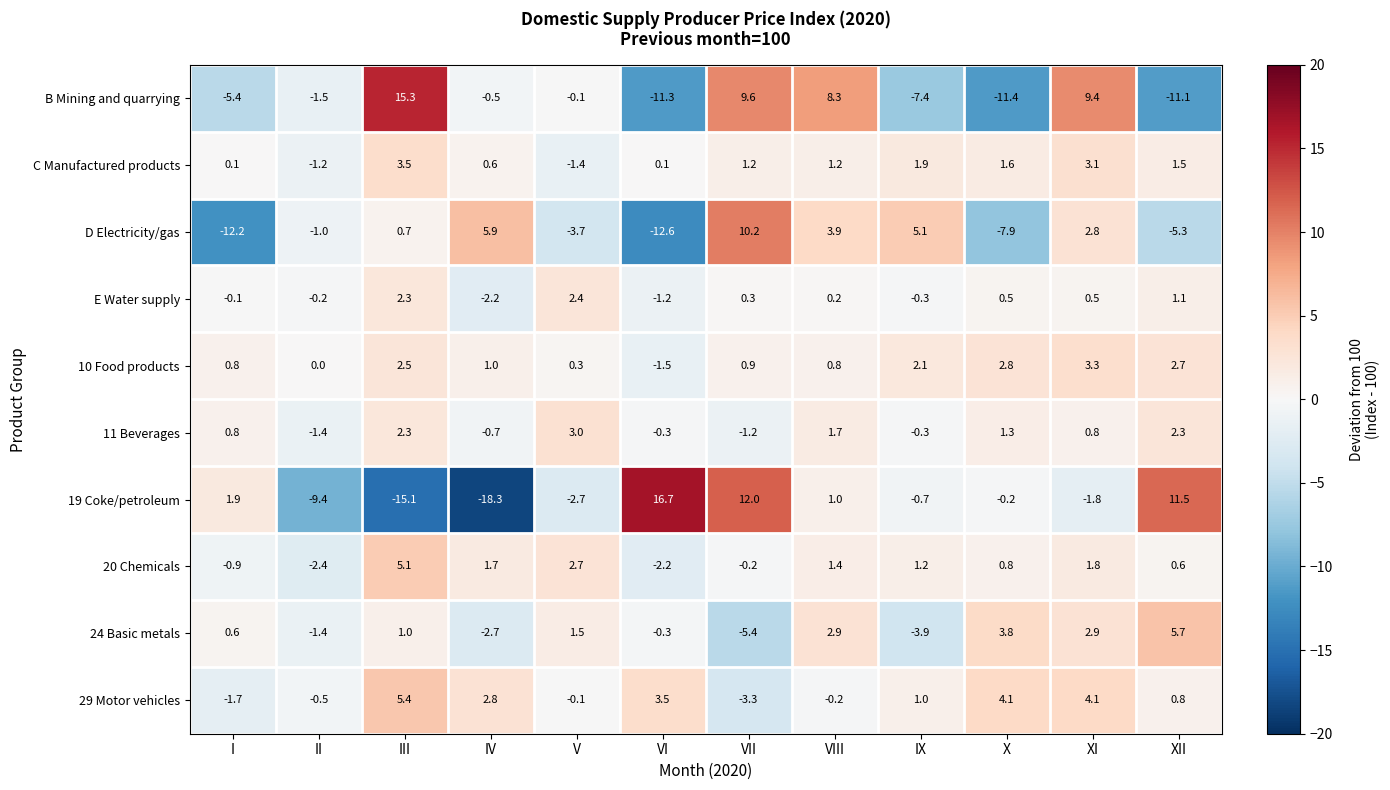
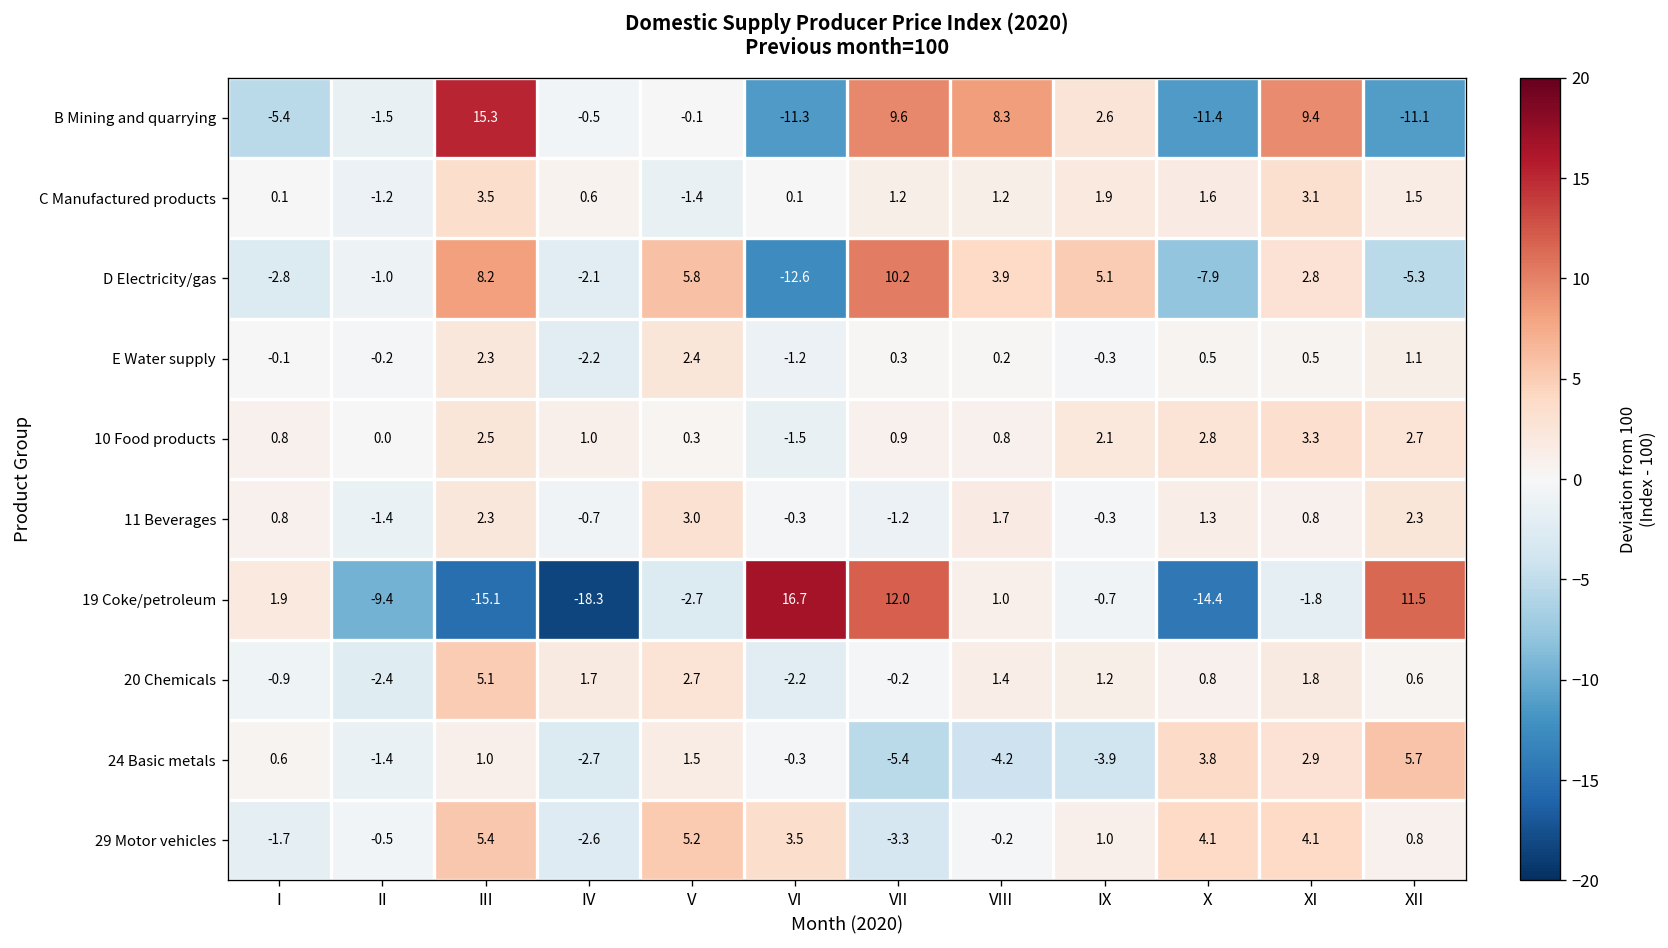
  {
    "B Mining and quarrying": {
      "I": -5.4,
      "II": -1.5,
      "III": 15.3,
      "IV": -0.5,
      "V": -0.1,
      "VI": -11.3,
      "VII": 9.6,
      "VIII": 8.3,
-     "IX": -7.4,
+     "IX": 2.6,
      "X": -11.4,
      "XI": 9.4,
      "XII": -11.1
    },
    "C Manufactured products": {
      "I": 0.1,
      "II": -1.2,
      "III": 3.5,
      "IV": 0.6,
      "V": -1.4,
      "VI": 0.1,
      "VII": 1.2,
      "VIII": 1.2,
      "IX": 1.9,
      "X": 1.6,
      "XI": 3.1,
      "XII": 1.5
    },
    "D Electricity/gas": {
-     "I": -12.2,
+     "I": -2.8,
      "II": -1.0,
-     "III": 0.7,
-     "IV": 5.9,
-     "V": -3.7,
+     "III": 8.2,
+     "IV": -2.1,
+     "V": 5.8,
      "VI": -12.6,
      "VII": 10.2,
      "VIII": 3.9,
      "IX": 5.1,
      "X": -7.9,
      "XI": 2.8,
      "XII": -5.3
    },
    "E Water supply": {
      "I": -0.1,
      "II": -0.2,
      "III": 2.3,
      "IV": -2.2,
      "V": 2.4,
      "VI": -1.2,
      "VII": 0.3,
      "VIII": 0.2,
      "IX": -0.3,
      "X": 0.5,
      "XI": 0.5,
      "XII": 1.1
    },
    "10 Food products": {
      "I": 0.8,
      "II": 0.0,
      "III": 2.5,
      "IV": 1.0,
      "V": 0.3,
      "VI": -1.5,
      "VII": 0.9,
      "VIII": 0.8,
      "IX": 2.1,
      "X": 2.8,
      "XI": 3.3,
      "XII": 2.7
    },
    "11 Beverages": {
      "I": 0.8,
      "II": -1.4,
      "III": 2.3,
      "IV": -0.7,
      "V": 3.0,
      "VI": -0.3,
      "VII": -1.2,
      "VIII": 1.7,
      "IX": -0.3,
      "X": 1.3,
      "XI": 0.8,
      "XII": 2.3
    },
    "19 Coke/petroleum": {
      "I": 1.9,
      "II": -9.4,
      "III": -15.1,
      "IV": -18.3,
      "V": -2.7,
      "VI": 16.7,
      "VII": 12.0,
      "VIII": 1.0,
      "IX": -0.7,
-     "X": -0.2,
+     "X": -14.4,
      "XI": -1.8,
      "XII": 11.5
    },
    "20 Chemicals": {
      "I": -0.9,
      "II": -2.4,
      "III": 5.1,
      "IV": 1.7,
      "V": 2.7,
      "VI": -2.2,
      "VII": -0.2,
      "VIII": 1.4,
      "IX": 1.2,
      "X": 0.8,
      "XI": 1.8,
      "XII": 0.6
    },
    "24 Basic metals": {
      "I": 0.6,
      "II": -1.4,
      "III": 1.0,
      "IV": -2.7,
      "V": 1.5,
      "VI": -0.3,
      "VII": -5.4,
-     "VIII": 2.9,
+     "VIII": -4.2,
      "IX": -3.9,
      "X": 3.8,
      "XI": 2.9,
      "XII": 5.7
    },
    "29 Motor vehicles": {
      "I": -1.7,
      "II": -0.5,
      "III": 5.4,
-     "IV": 2.8,
-     "V": -0.1,
+     "IV": -2.6,
+     "V": 5.2,
      "VI": 3.5,
      "VII": -3.3,
      "VIII": -0.2,
      "IX": 1.0,
      "X": 4.1,
      "XI": 4.1,
      "XII": 0.8
    }
  }
